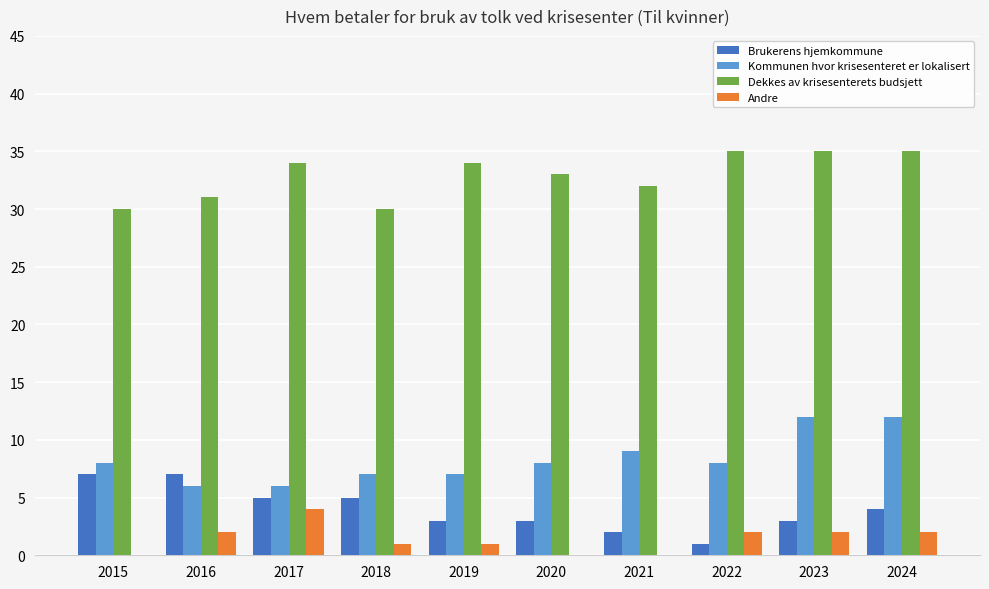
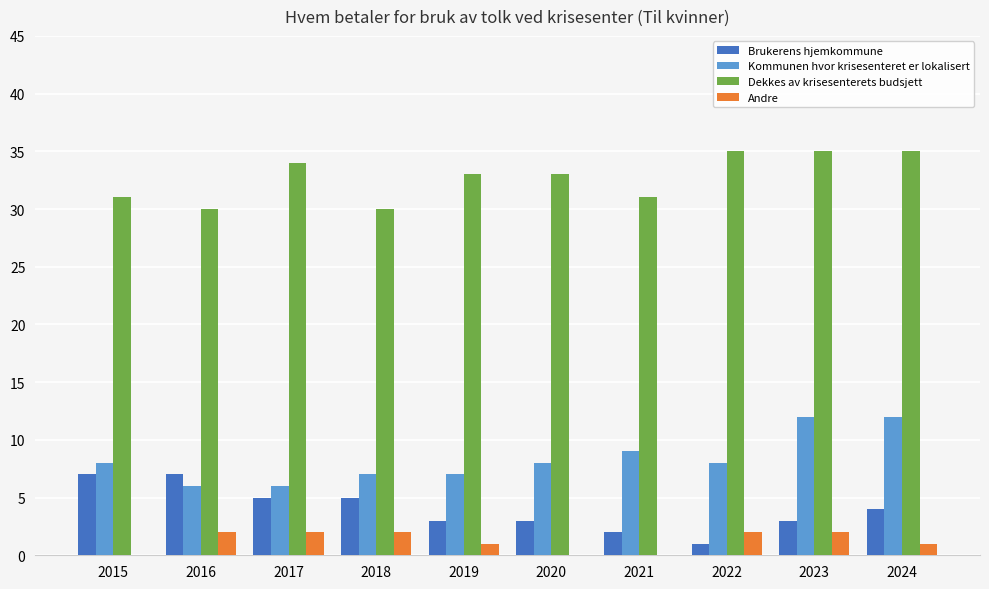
  {
    "Dekkes av krisesenterets budsjett": {
-     "2015": 30,
-     "2016": 31,
+     "2015": 31,
+     "2016": 30,
      "2017": 34,
      "2018": 30,
-     "2019": 34,
+     "2019": 33,
      "2020": 33,
-     "2021": 32,
+     "2021": 31,
      "2022": 35,
      "2023": 35,
      "2024": 35
    },
    "Andre": {
      "2015": 0,
      "2016": 2,
-     "2017": 4,
-     "2018": 1,
+     "2017": 2,
+     "2018": 2,
      "2019": 1,
      "2020": 0,
      "2021": 0,
      "2022": 2,
      "2023": 2,
-     "2024": 2
+     "2024": 1
    }
  }
